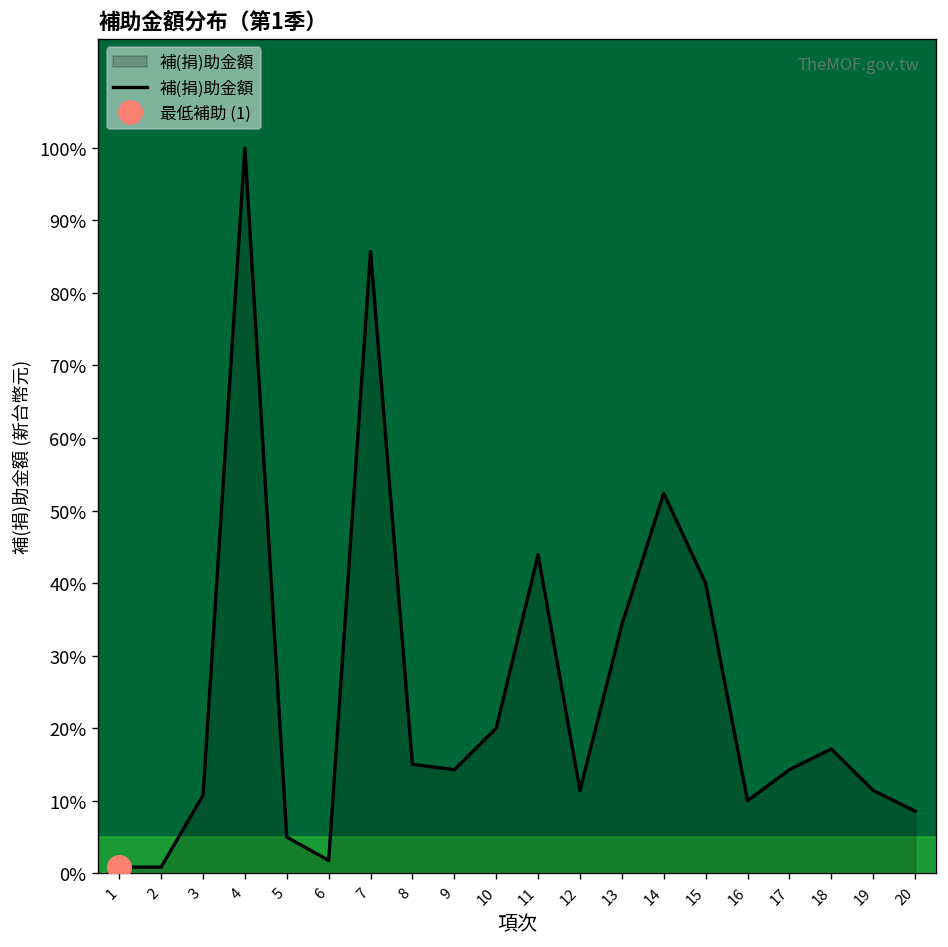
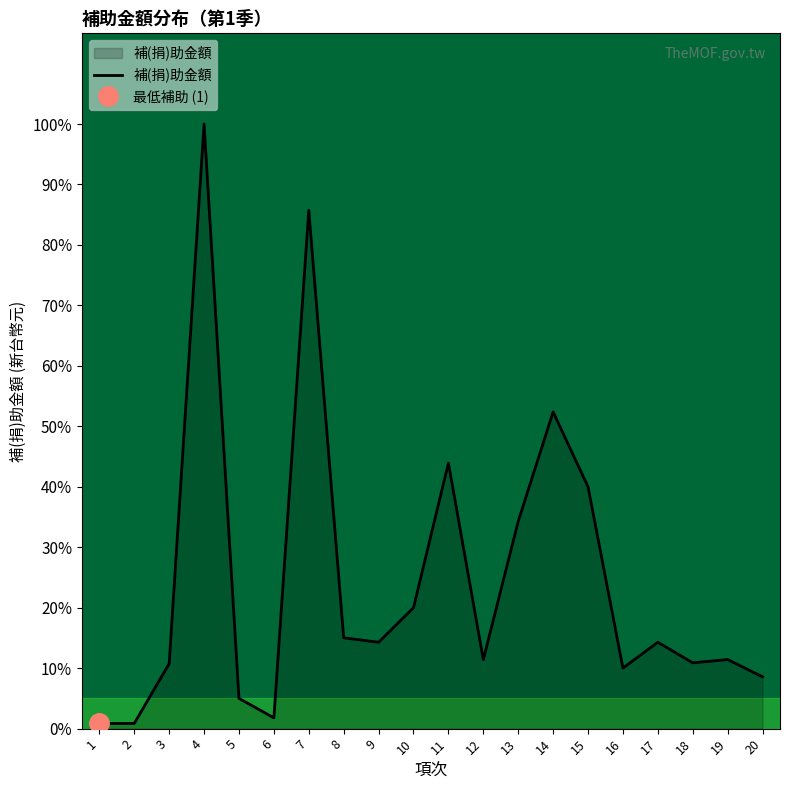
  {
    "補(捐)助金額": {
      "3": "11%",
      "4": "100%",
      "7": "86%",
      "8": "15%",
      "9": "14%",
      "10": "20%",
      "11": "44%",
      "12": "11%",
      "13": "34%",
      "14": "52%",
      "15": "40%",
      "16": "10%",
      "17": "14%",
-     "18": "17%",
+     "18": "11%",
      "19": "11%",
      "20": "9%"
    }
  }
